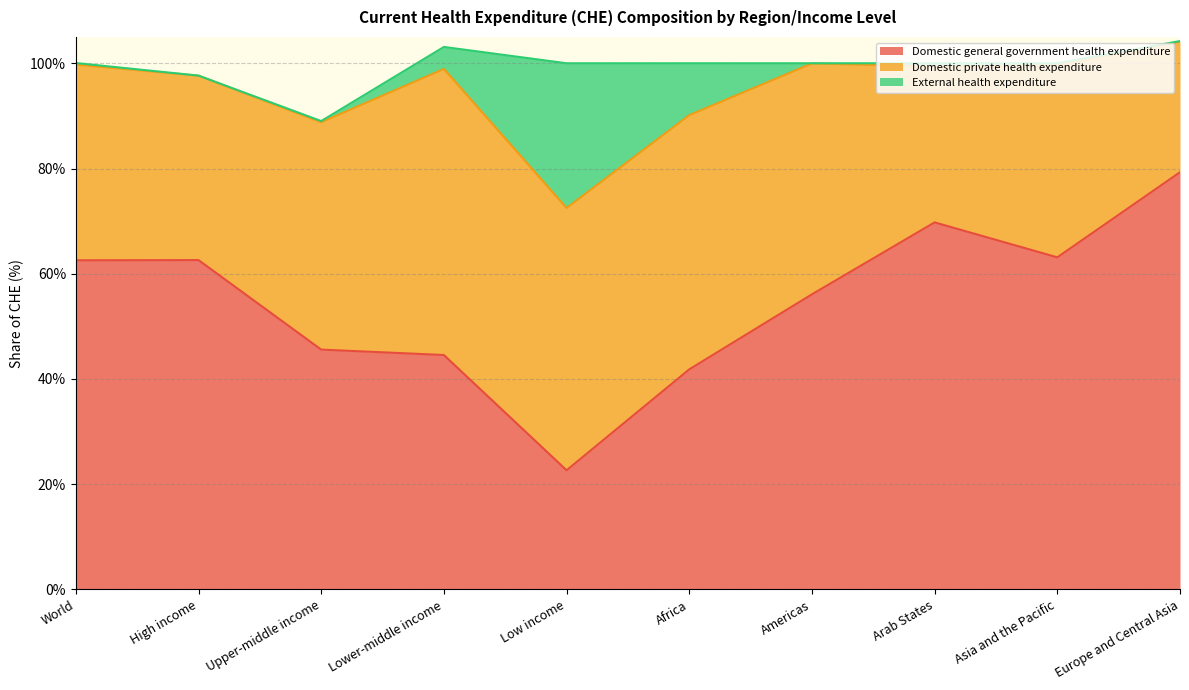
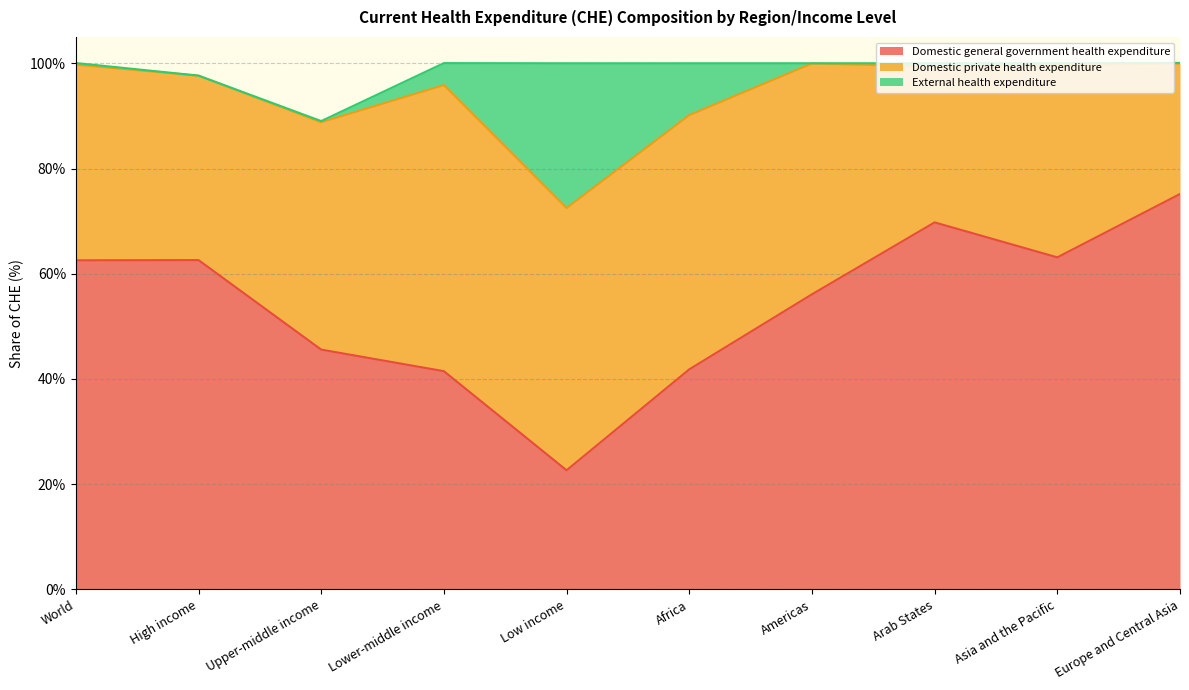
  {
    "Domestic general government health expenditure": {
      "World": "63%",
      "High income": "63%",
      "Upper-middle income": "46%",
-     "Lower-middle income": "45%",
+     "Lower-middle income": "41%",
      "Low income": "23%",
      "Africa": "42%",
      "Americas": "56%",
      "Arab States": "70%",
      "Asia and the Pacific": "63%",
-     "Europe and Central Asia": "79%"
+     "Europe and Central Asia": "75%"
    },
    "Domestic private health expenditure": {
      "Lower-middle income": "54%",
      "Low income": "50%",
      "Africa": "48%"
    },
    "External health expenditure": {
      "Lower-middle income": "4%",
      "Low income": "28%",
      "Africa": "10%"
    }
  }
